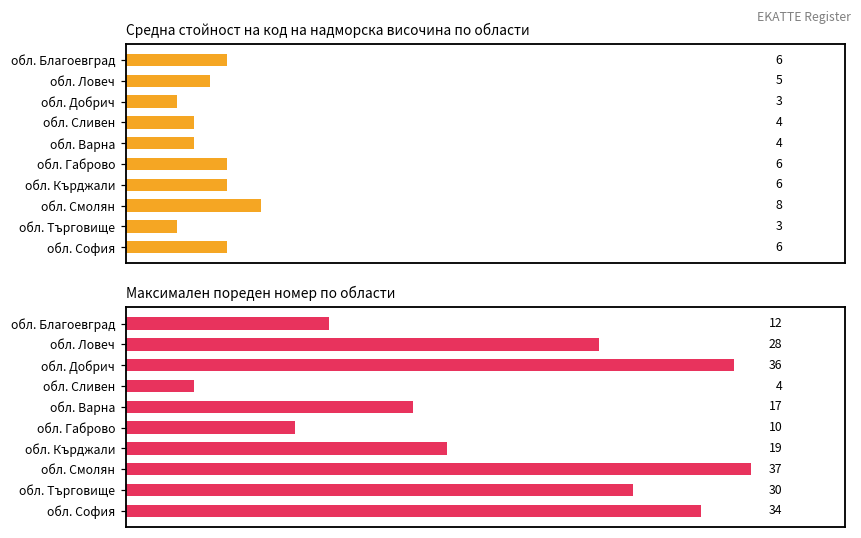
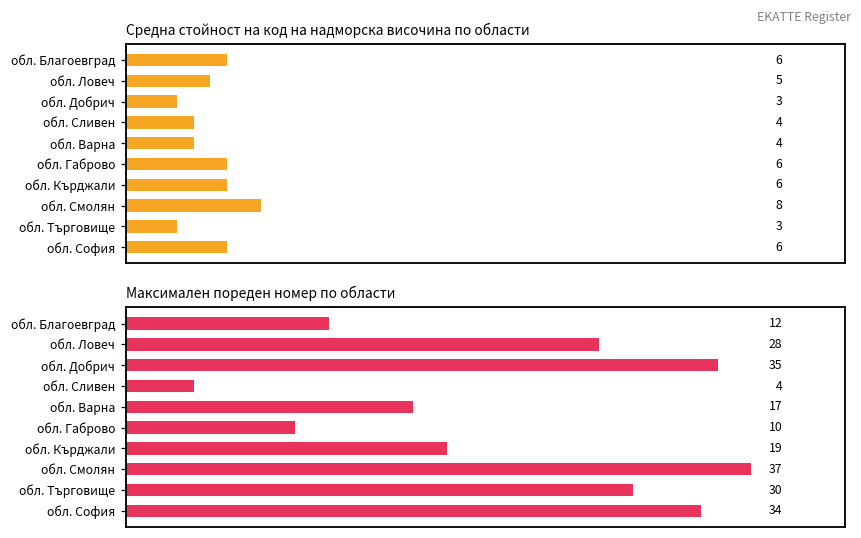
  {
    "Максимален пореден номер по области": {
-     "обл. Добрич": 36,
+     "обл. Добрич": 35,
      "обл. Смолян": 37
    }
  }
